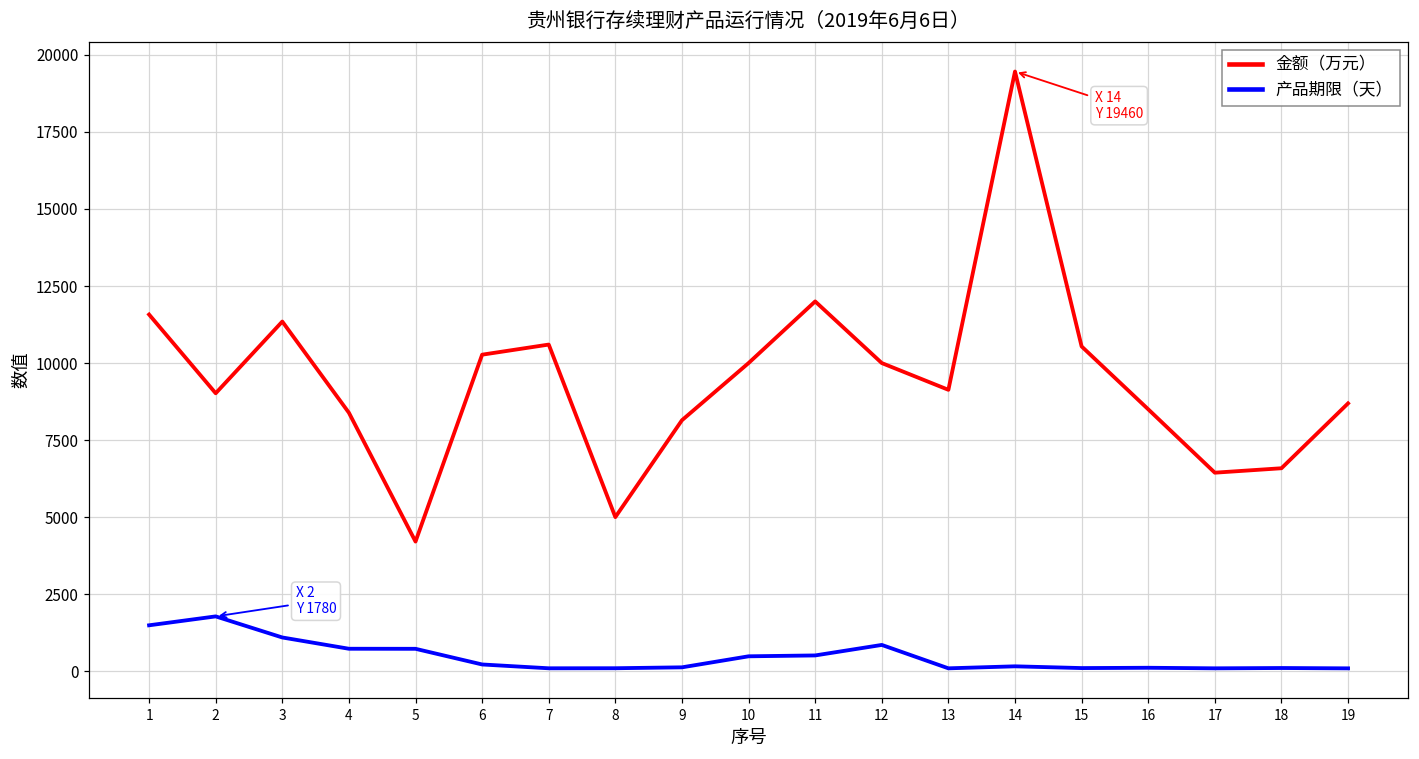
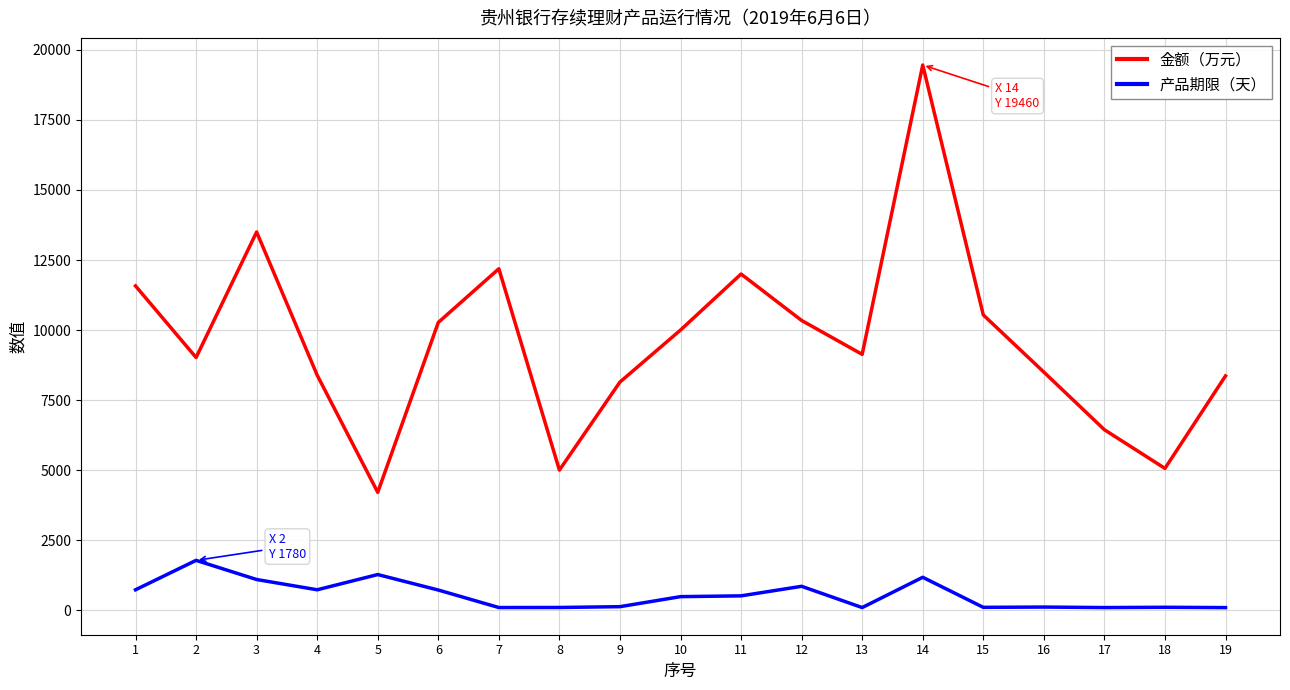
  {
    "金额（万元）": {
      "1": 11600,
      "2": 9000,
-     "3": 11300,
+     "3": 13500,
      "4": 8400,
      "5": 4200,
      "6": 10300,
-     "7": 10600,
+     "7": 12200,
      "8": 5000,
      "9": 8100,
      "10": 10000,
      "11": 12000,
-     "12": 10000,
+     "12": 10300,
      "13": 9100,
      "15": 10500,
      "16": 8500,
      "17": 6400,
-     "18": 6600,
-     "19": 8700
+     "18": 5100,
+     "19": 8400
    },
    "产品期限（天）": {
-     "1": 1500,
+     "1": 700,
      "3": 1100,
      "4": 700,
-     "5": 700,
-     "6": 200,
+     "5": 1300,
+     "6": 700,
      "7": 100,
      "8": 100,
      "9": 100,
      "10": 500,
      "11": 500,
      "12": 900,
      "13": 100,
-     "14": 200,
+     "14": 1200,
      "15": 100,
      "16": 100,
      "17": 100,
      "18": 100,
      "19": 100
    }
  }
